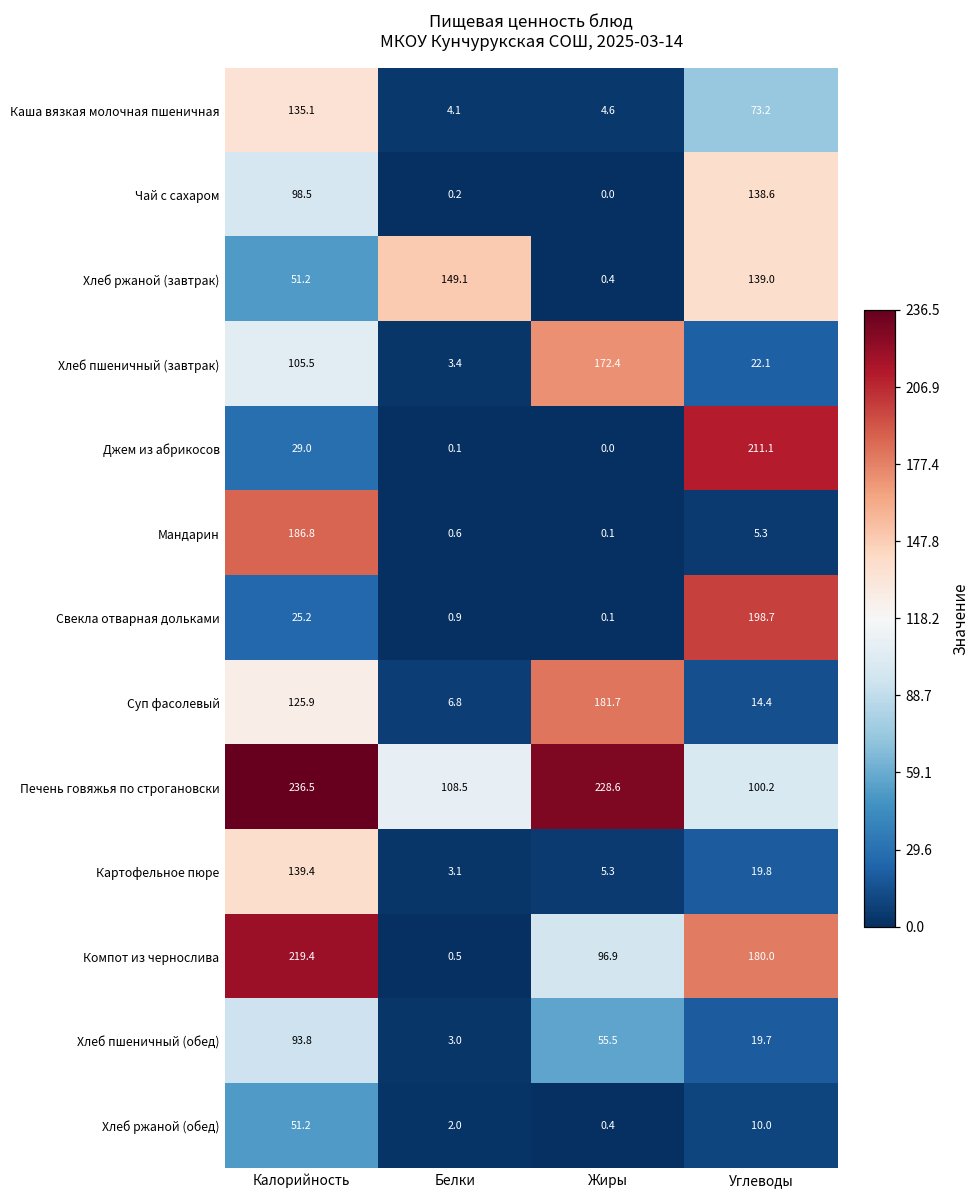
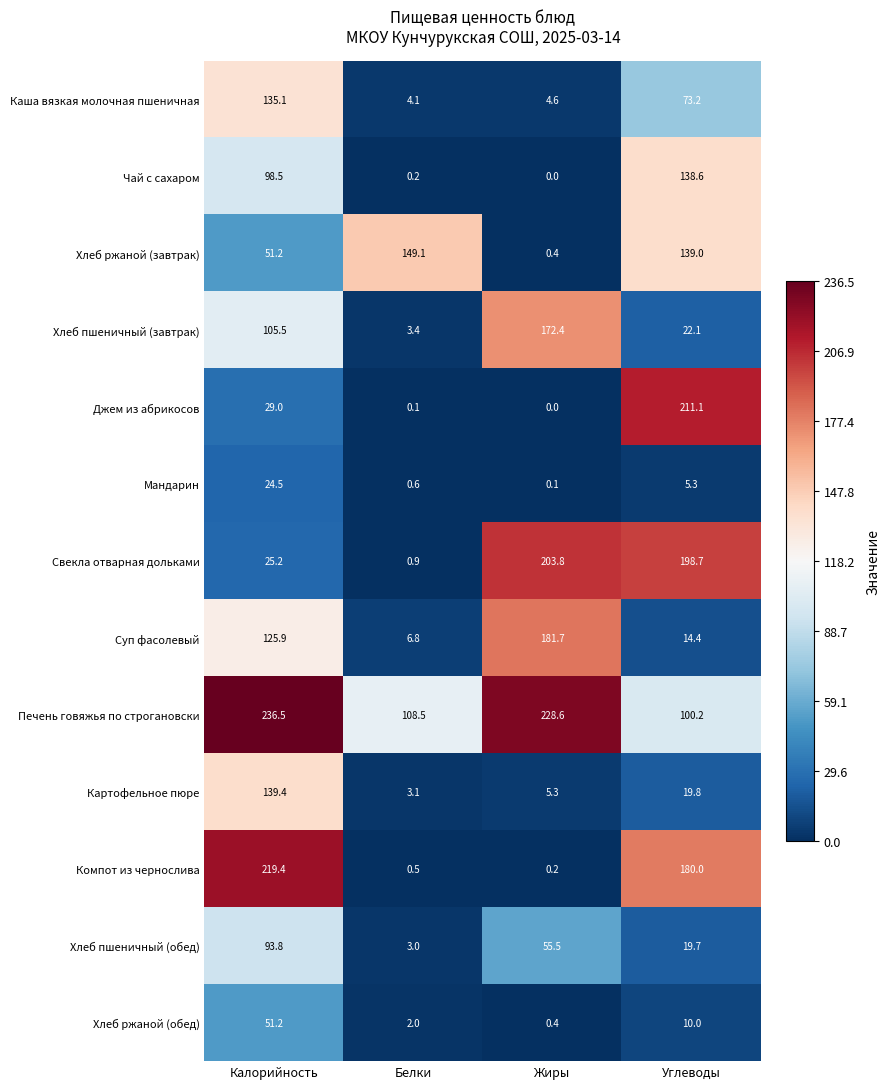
  {
    "Каша вязкая молочная пшеничная": {
      "Калорийность": 135.1,
      "Белки": 4.1,
      "Жиры": 4.6,
      "Углеводы": 73.2
    },
    "Чай с сахаром": {
      "Калорийность": 98.5,
      "Белки": 0.2,
      "Жиры": 0.0,
      "Углеводы": 138.6
    },
    "Хлеб ржаной (завтрак)": {
      "Калорийность": 51.2,
      "Белки": 149.1,
      "Жиры": 0.4,
      "Углеводы": 139.0
    },
    "Хлеб пшеничный (завтрак)": {
      "Калорийность": 105.5,
      "Белки": 3.4,
      "Жиры": 172.4,
      "Углеводы": 22.1
    },
    "Джем из абрикосов": {
      "Калорийность": 29.0,
      "Белки": 0.1,
      "Жиры": 0.0,
      "Углеводы": 211.1
    },
    "Мандарин": {
-     "Калорийность": 186.8,
+     "Калорийность": 24.5,
      "Белки": 0.6,
      "Жиры": 0.1,
      "Углеводы": 5.3
    },
    "Свекла отварная дольками": {
      "Калорийность": 25.2,
      "Белки": 0.9,
-     "Жиры": 0.1,
+     "Жиры": 203.8,
      "Углеводы": 198.7
    },
    "Суп фасолевый": {
      "Калорийность": 125.9,
      "Белки": 6.8,
      "Жиры": 181.7,
      "Углеводы": 14.4
    },
    "Печень говяжья по строгановски": {
      "Калорийность": 236.5,
      "Белки": 108.5,
      "Жиры": 228.6,
      "Углеводы": 100.2
    },
    "Картофельное пюре": {
      "Калорийность": 139.4,
      "Белки": 3.1,
      "Жиры": 5.3,
      "Углеводы": 19.8
    },
    "Компот из чернослива": {
      "Калорийность": 219.4,
      "Белки": 0.5,
-     "Жиры": 96.9,
+     "Жиры": 0.2,
      "Углеводы": 180.0
    },
    "Хлеб пшеничный (обед)": {
      "Калорийность": 93.8,
      "Белки": 3.0,
      "Жиры": 55.5,
      "Углеводы": 19.7
    },
    "Хлеб ржаной (обед)": {
      "Калорийность": 51.2,
      "Белки": 2.0,
      "Жиры": 0.4,
      "Углеводы": 10.0
    }
  }
